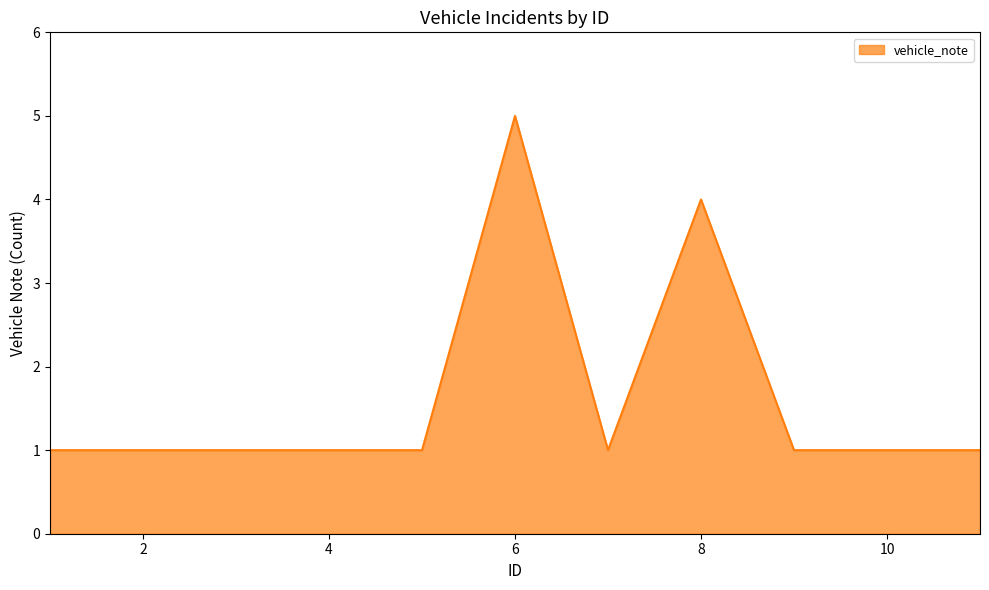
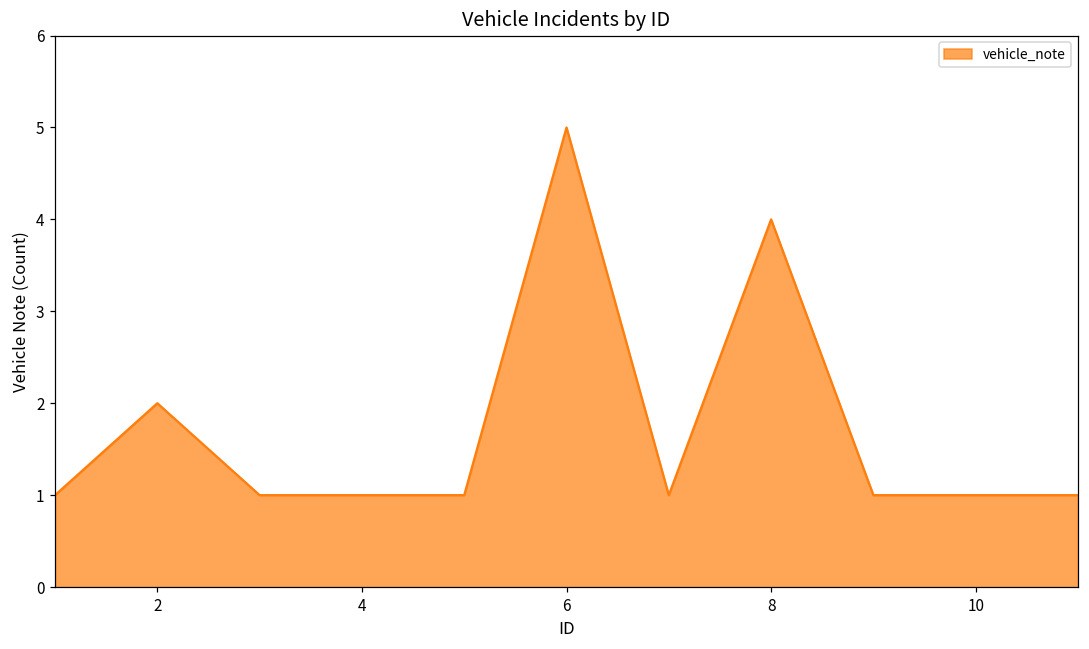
  {
-   "2": 1,
+   "2": 2,
    "4": 1,
    "6": 5,
    "8": 4,
    "10": 1
  }
